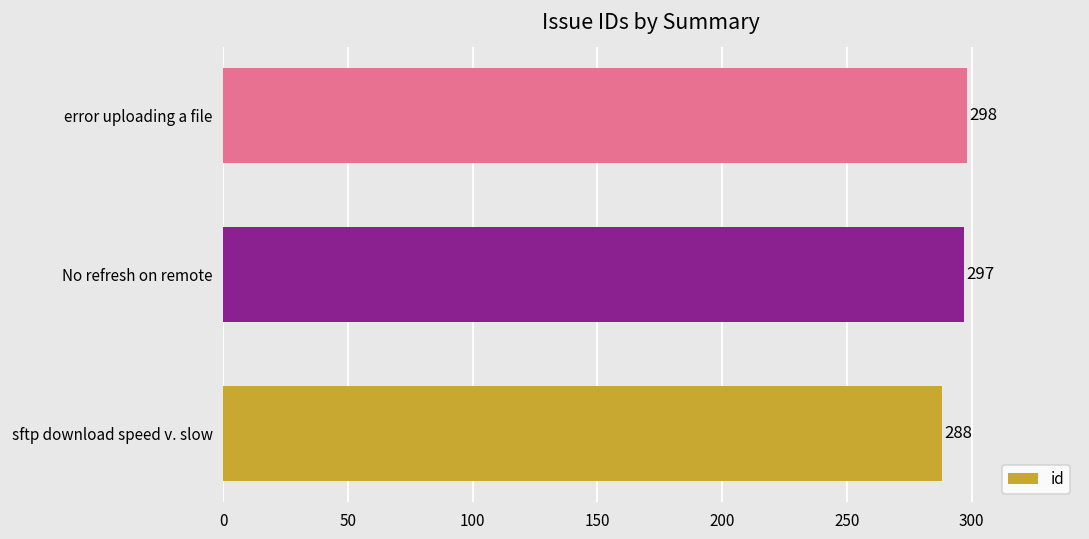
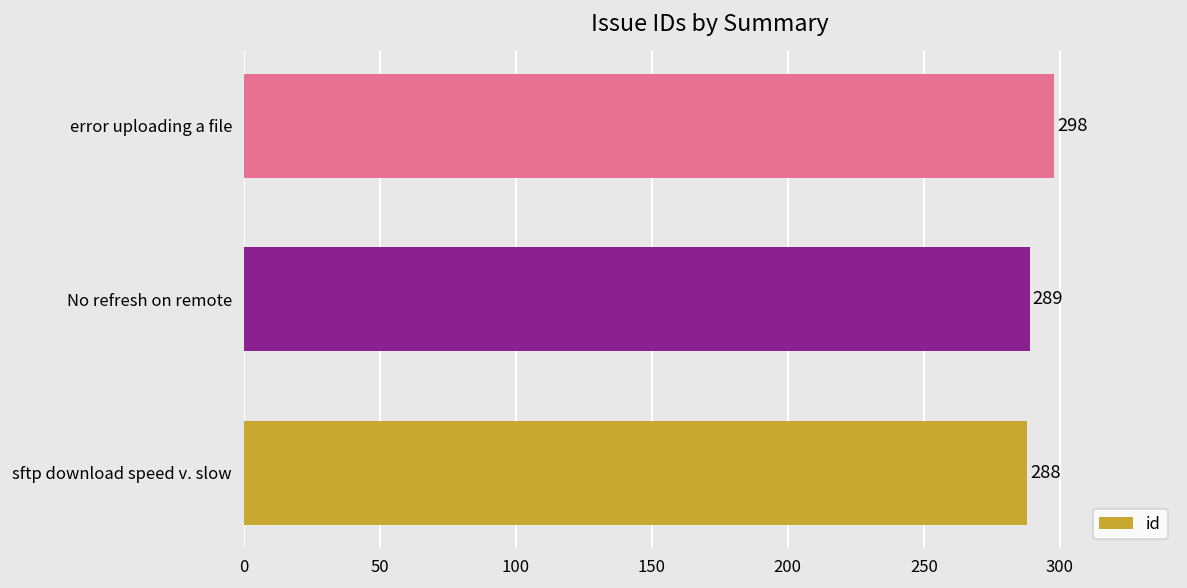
  {
    "error uploading a file": 298,
-   "No refresh on remote": 297,
+   "No refresh on remote": 289,
    "sftp download speed v. slow": 288
  }
